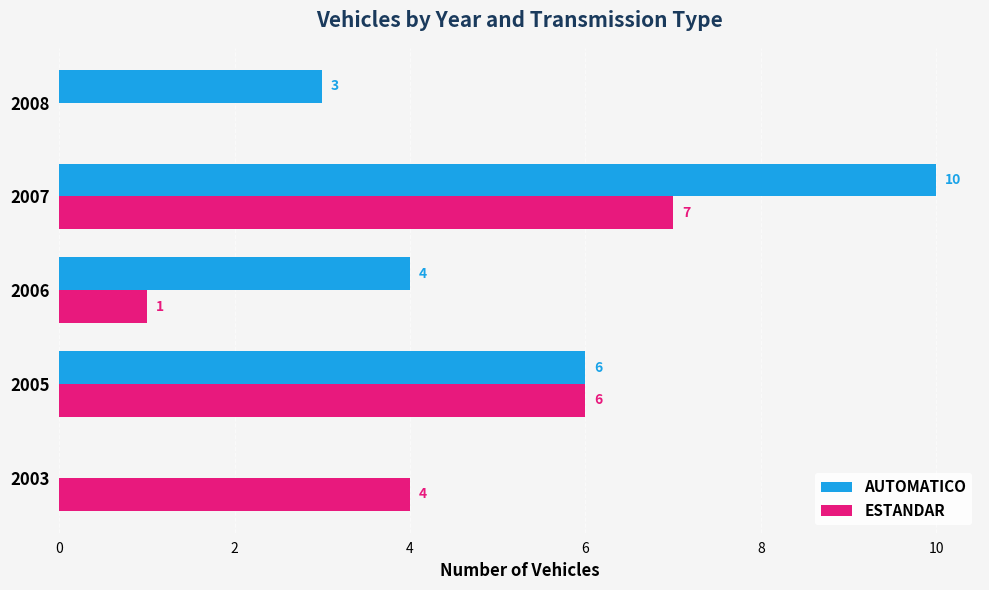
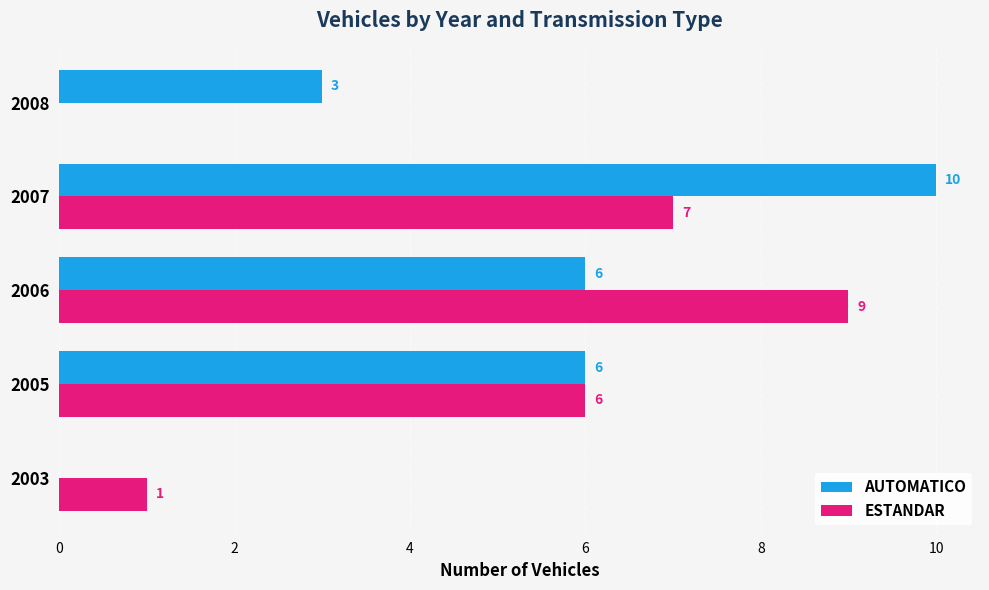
  {
    "AUTOMATICO": {
      "2008": 3,
      "2007": 10,
-     "2006": 4,
+     "2006": 6,
      "2005": 6
    },
    "ESTANDAR": {
      "2007": 7,
-     "2006": 1,
+     "2006": 9,
      "2005": 6,
-     "2003": 4
+     "2003": 1
    }
  }
